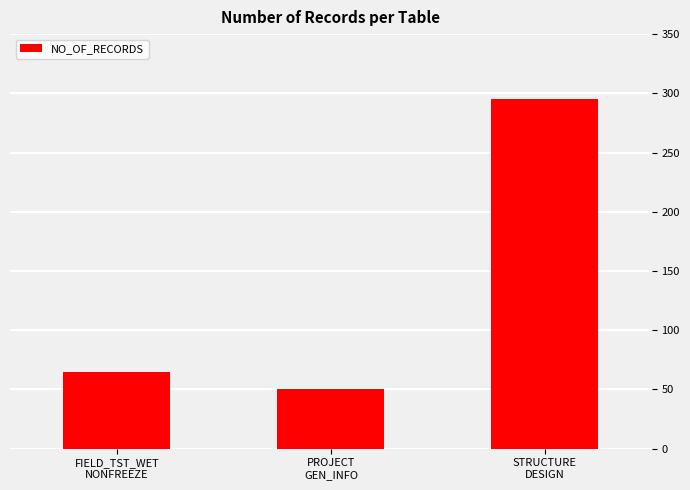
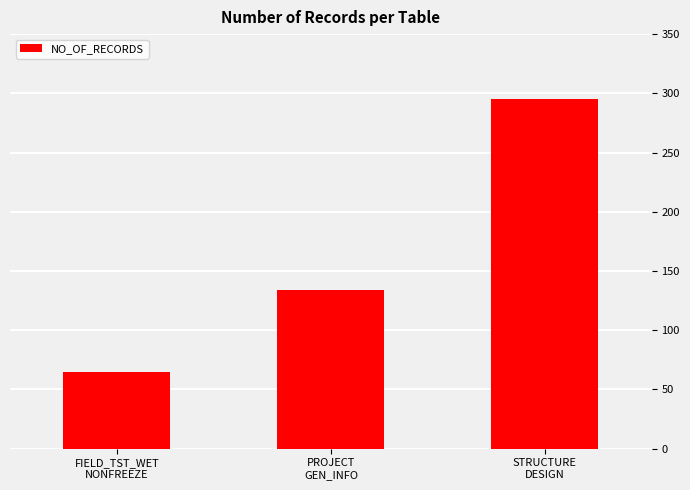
  {
    "FIELD_TST_WET NONFREEZE": 65,
-   "PROJECT GEN_INFO": 50,
+   "PROJECT GEN_INFO": 134,
    "STRUCTURE DESIGN": 295
  }
